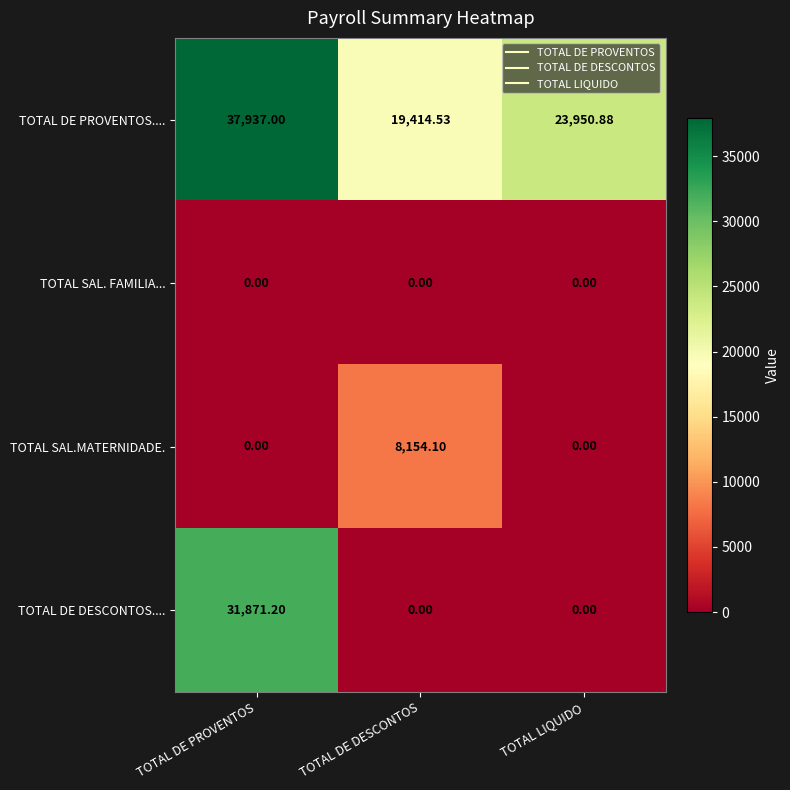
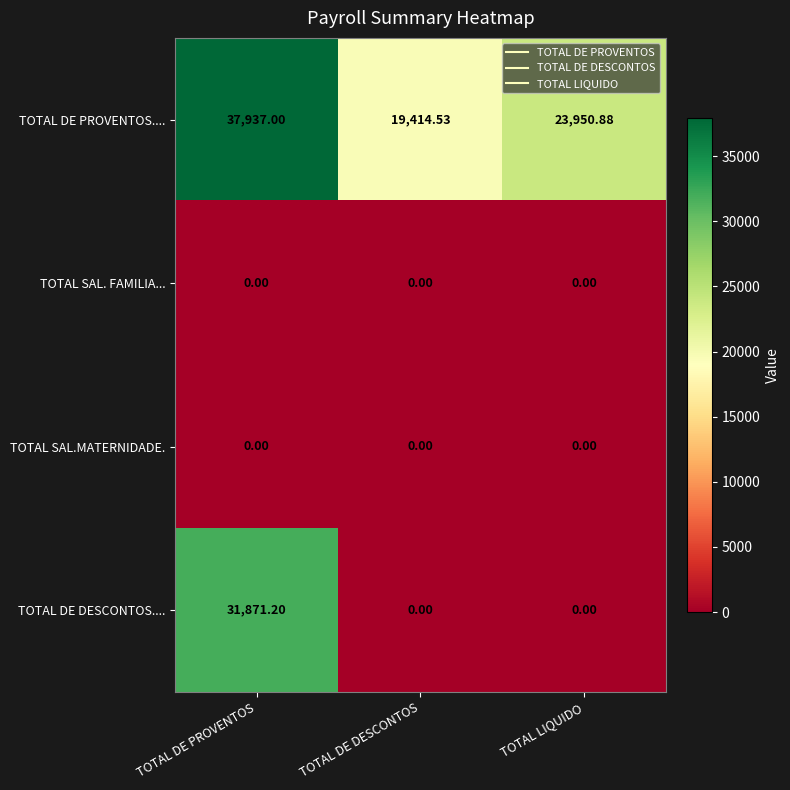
  {
    "TOTAL DE PROVENTOS....": {
      "TOTAL DE PROVENTOS": "37,937.00",
      "TOTAL DE DESCONTOS": "19,414.53",
      "TOTAL LIQUIDO": "23,950.88"
    },
    "TOTAL SAL. FAMILIA...": {
      "TOTAL DE PROVENTOS": "0.00",
      "TOTAL DE DESCONTOS": "0.00",
      "TOTAL LIQUIDO": "0.00"
    },
    "TOTAL SAL.MATERNIDADE.": {
      "TOTAL DE PROVENTOS": "0.00",
-     "TOTAL DE DESCONTOS": "8,154.10",
+     "TOTAL DE DESCONTOS": "0.00",
      "TOTAL LIQUIDO": "0.00"
    },
    "TOTAL DE DESCONTOS....": {
      "TOTAL DE PROVENTOS": "31,871.20",
      "TOTAL DE DESCONTOS": "0.00",
      "TOTAL LIQUIDO": "0.00"
    }
  }
